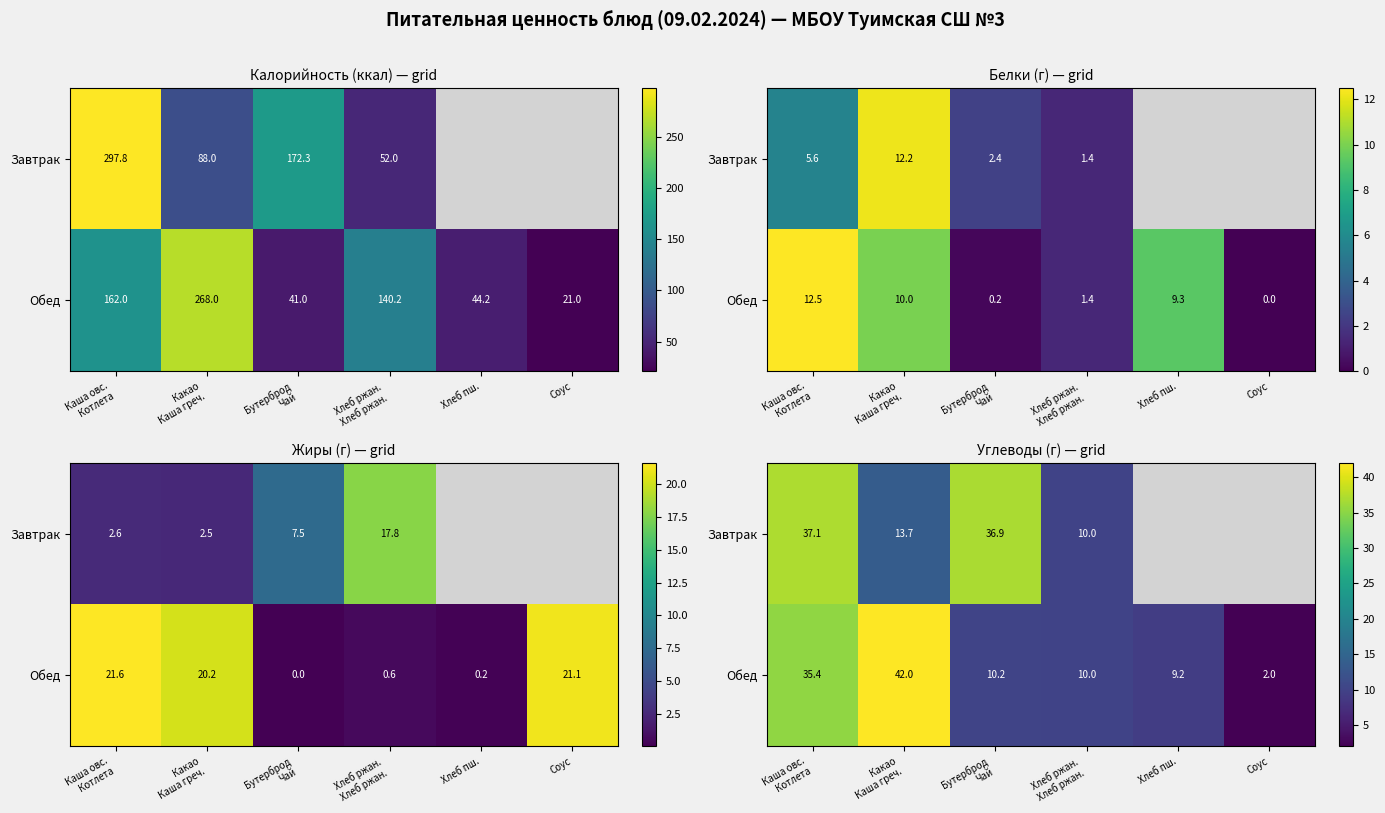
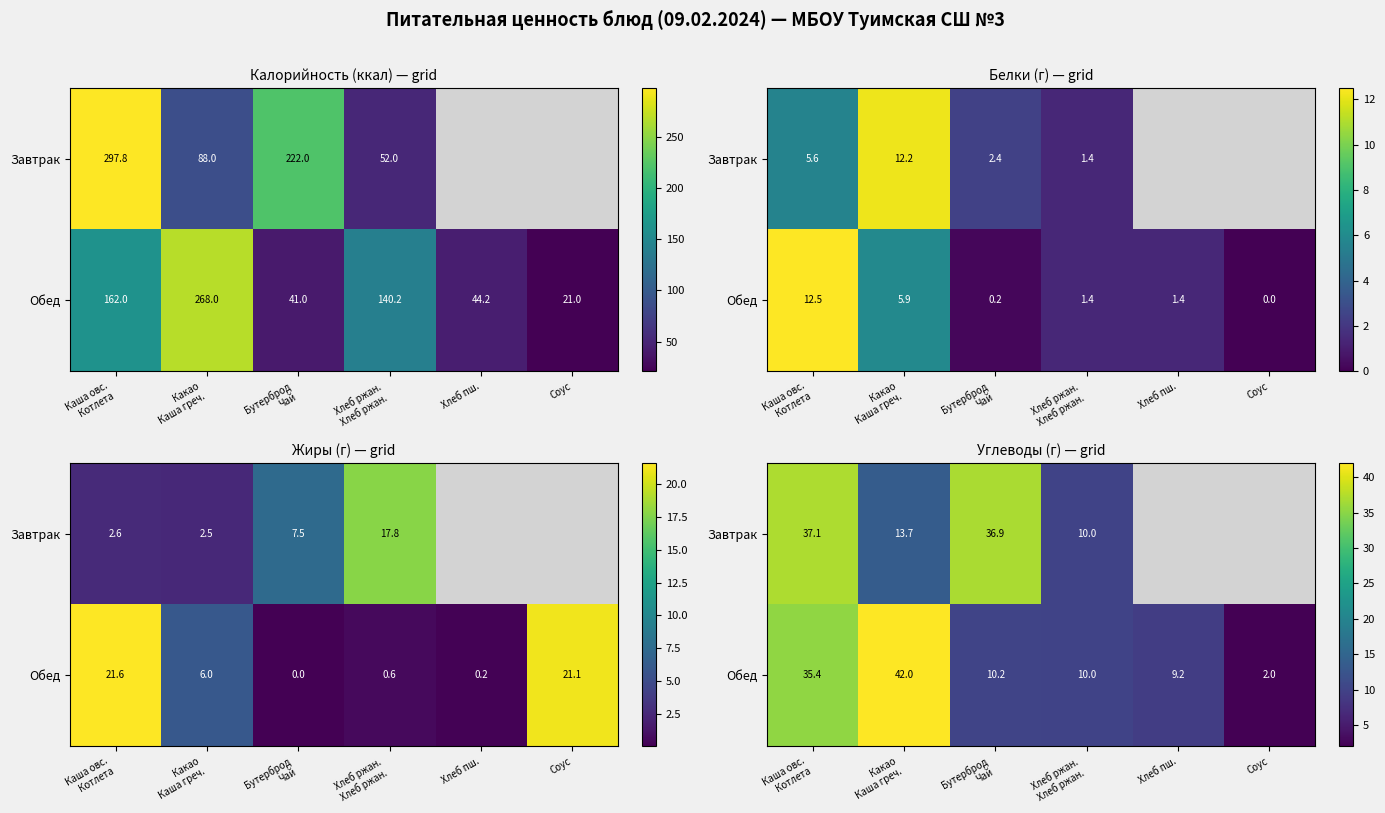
  {
    "Калорийность (ккал) — grid": {
      "Завтрак": {
        "Каша овс. Котлета": 297.8,
        "Какао Каша греч.": 88.0,
-       "Бутерброд Чай": 172.3,
+       "Бутерброд Чай": 222.0,
        "Хлеб ржан. Хлеб ржан.": 52.0
      },
      "Обед": {
        "Каша овс. Котлета": 162.0,
        "Какао Каша греч.": 268.0,
        "Бутерброд Чай": 41.0,
        "Хлеб ржан. Хлеб ржан.": 140.2,
        "Хлеб пш.": 44.2,
        "Соус": 21.0
      }
    },
    "Белки (г) — grid": {
      "Завтрак": {
        "Каша овс. Котлета": 5.6,
        "Какао Каша греч.": 12.2,
        "Бутерброд Чай": 2.4,
        "Хлеб ржан. Хлеб ржан.": 1.4
      },
      "Обед": {
        "Каша овс. Котлета": 12.5,
-       "Какао Каша греч.": 10.0,
+       "Какао Каша греч.": 5.9,
        "Бутерброд Чай": 0.2,
        "Хлеб ржан. Хлеб ржан.": 1.4,
-       "Хлеб пш.": 9.3,
+       "Хлеб пш.": 1.4,
        "Соус": 0.0
      }
    },
    "Жиры (г) — grid": {
      "Завтрак": {
        "Каша овс. Котлета": 2.6,
        "Какао Каша греч.": 2.5,
        "Бутерброд Чай": 7.5,
        "Хлеб ржан. Хлеб ржан.": 17.8
      },
      "Обед": {
        "Каша овс. Котлета": 21.6,
-       "Какао Каша греч.": 20.2,
+       "Какао Каша греч.": 6.0,
        "Бутерброд Чай": 0.0,
        "Хлеб ржан. Хлеб ржан.": 0.6,
        "Хлеб пш.": 0.2,
        "Соус": 21.1
      }
    },
    "Углеводы (г) — grid": {
      "Завтрак": {
        "Каша овс. Котлета": 37.1,
        "Какао Каша греч.": 13.7,
        "Бутерброд Чай": 36.9,
        "Хлеб ржан. Хлеб ржан.": 10.0
      },
      "Обед": {
        "Каша овс. Котлета": 35.4,
        "Какао Каша греч.": 42.0,
        "Бутерброд Чай": 10.2,
        "Хлеб ржан. Хлеб ржан.": 10.0,
        "Хлеб пш.": 9.2,
        "Соус": 2.0
      }
    }
  }
